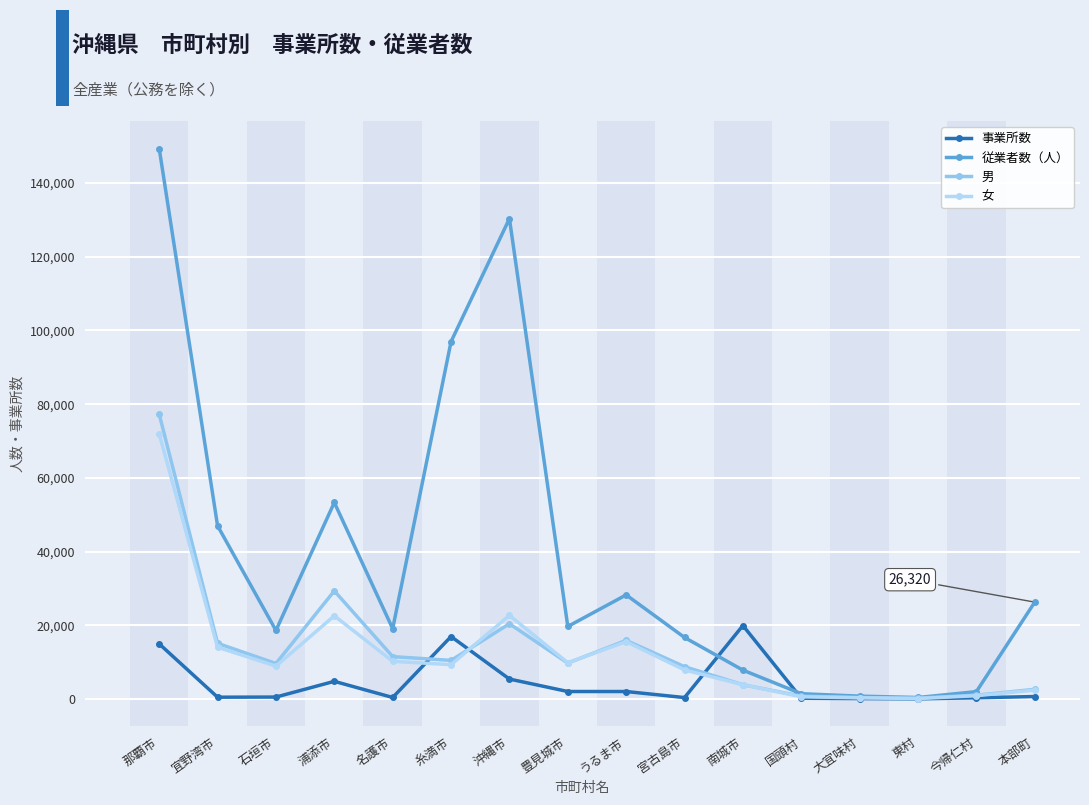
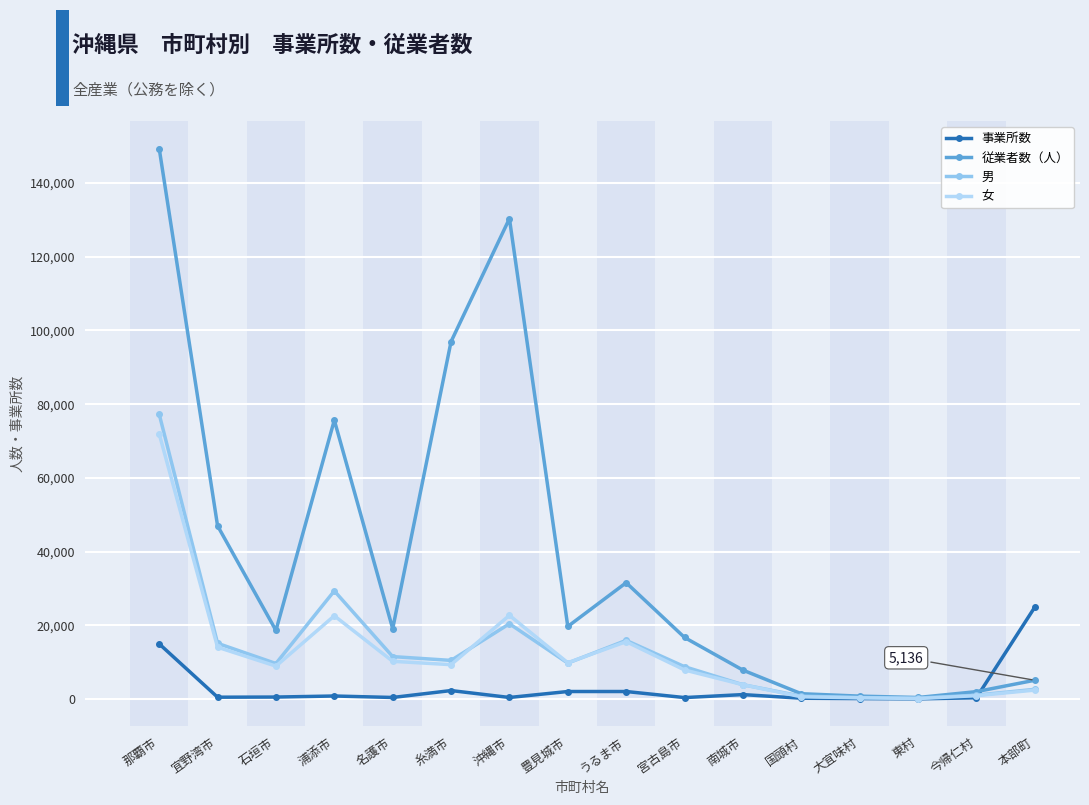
  {
    "事業所数": {
      "那覇市": "15,000",
      "宜野湾市": "1,000",
      "石垣市": "1,000",
-     "浦添市": "5,000",
+     "浦添市": "1,000",
      "名護市": "0",
-     "糸満市": "17,000",
-     "沖縄市": "5,000",
+     "糸満市": "2,000",
+     "沖縄市": "0",
      "豊見城市": "2,000",
      "うるま市": "2,000",
      "宮古島市": "0",
-     "南城市": "20,000",
-     "本部町": "1,000"
+     "南城市": "1,000",
+     "本部町": "25,000"
    },
    "従業者数（人）": {
-     "浦添市": "53,000",
-     "うるま市": "28,000",
-     "本部町": "26,320"
+     "浦添市": "76,000",
+     "うるま市": "32,000",
+     "本部町": "5,136"
    }
  }
